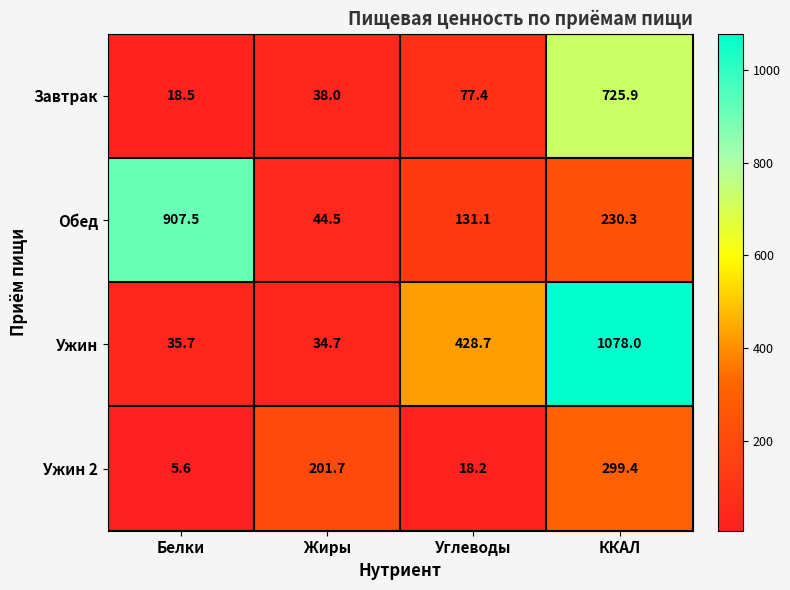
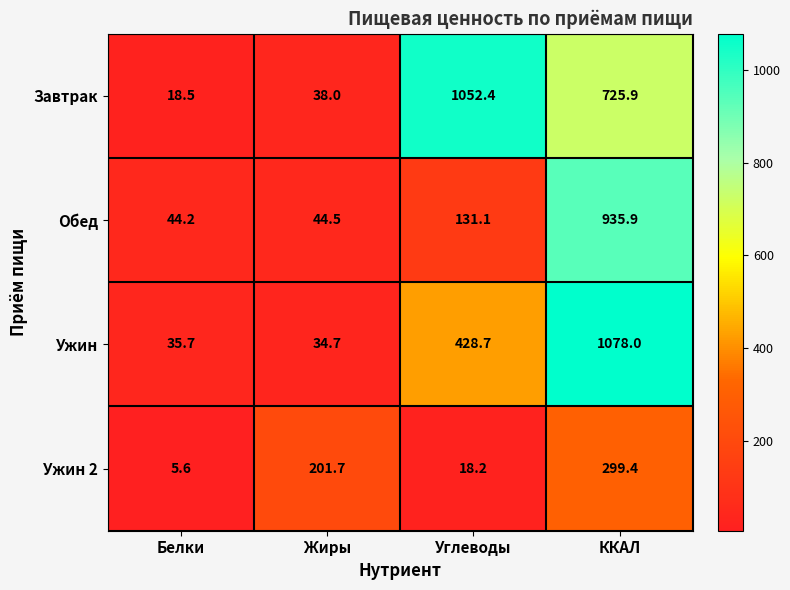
  {
    "Завтрак": {
      "Белки": 18.5,
      "Жиры": 38.0,
-     "Углеводы": 77.4,
+     "Углеводы": 1052.4,
      "ККАЛ": 725.9
    },
    "Обед": {
-     "Белки": 907.5,
+     "Белки": 44.2,
      "Жиры": 44.5,
      "Углеводы": 131.1,
-     "ККАЛ": 230.3
+     "ККАЛ": 935.9
    },
    "Ужин": {
      "Белки": 35.7,
      "Жиры": 34.7,
      "Углеводы": 428.7,
      "ККАЛ": 1078.0
    },
    "Ужин 2": {
      "Белки": 5.6,
      "Жиры": 201.7,
      "Углеводы": 18.2,
      "ККАЛ": 299.4
    }
  }
